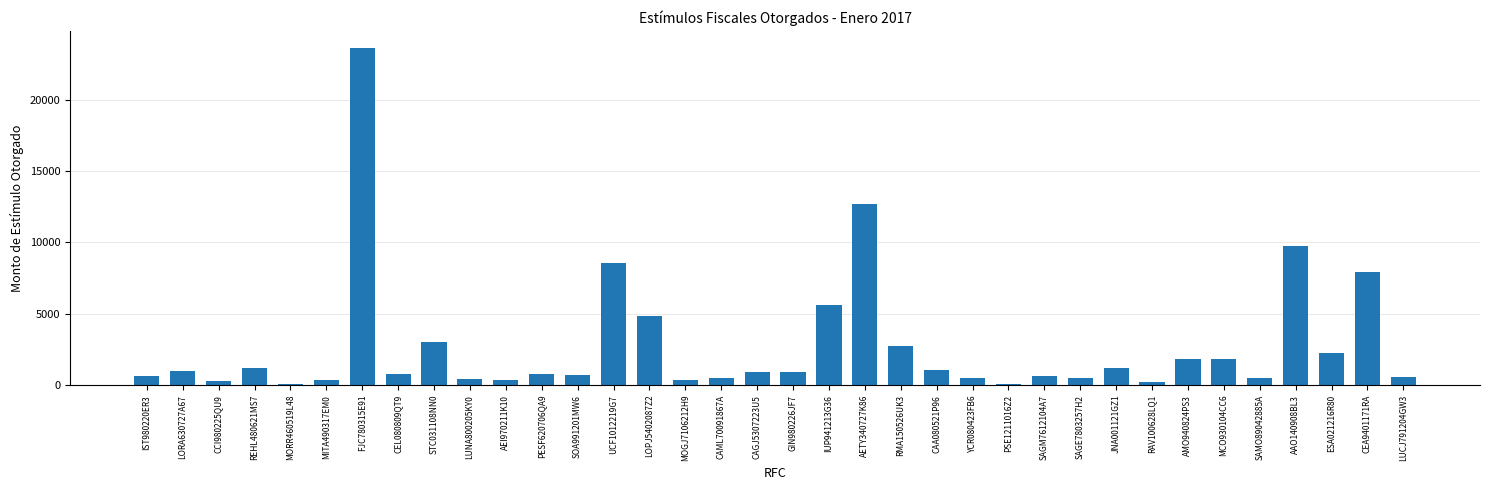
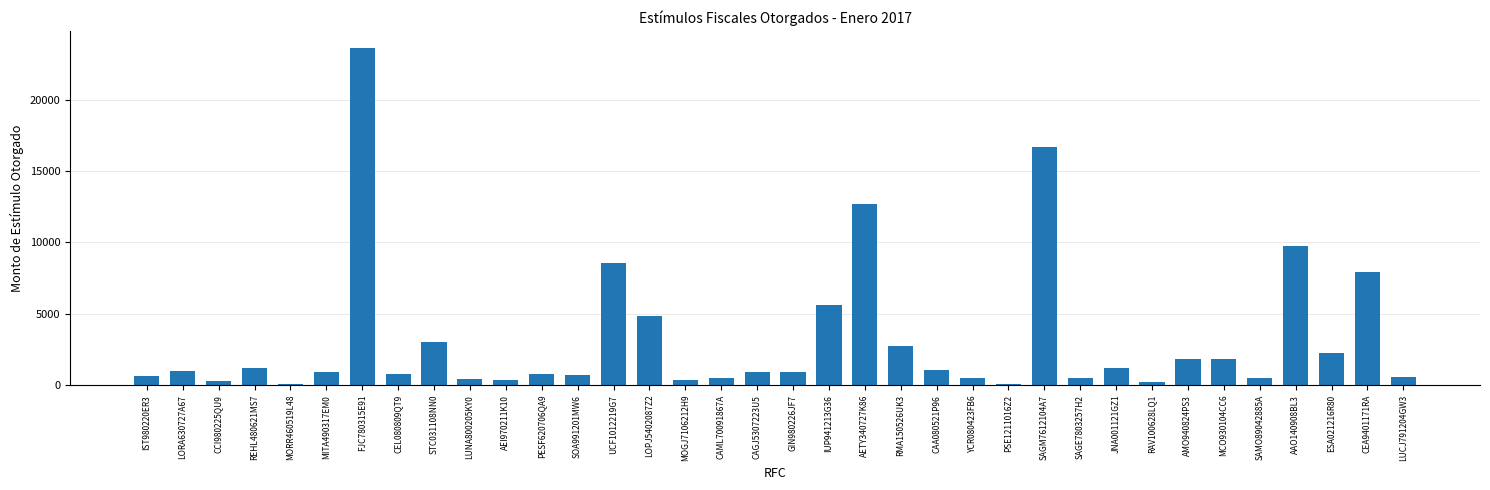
  {
    "IST980220ER3": 600,
    "LORA630727A67": 1000,
    "CCI980225QU9": 300,
    "REHL480621MS7": 1200,
-   "MITA490317EM0": 400,
+   "MITA490317EM0": 1000,
    "FJC780315E91": 23600,
    "CEL080809QT9": 800,
    "STC031108NN0": 3000,
    "LUNA800205KY0": 400,
    "AEI970211K10": 400,
    "PESF620706QA9": 800,
    "SOA991201MW6": 700,
    "UCF1012219G7": 8500,
    "LOPJ5402087Z2": 4800,
    "MOGJ7106212H9": 400,
    "CAML70091867A": 500,
    "CAGJ5307223U5": 900,
    "GIN980226JF7": 900,
    "IUP941213G36": 5600,
    "AETY340727K86": 12700,
    "RMA150526UK3": 2800,
    "CAA080521P96": 1000,
    "YCR080423FB6": 500,
-   "SAGM7612104A7": 600,
+   "SAGM7612104A7": 16700,
    "SAGE7803257H2": 500,
    "JNA001121GZ1": 1200,
    "RAV100628LQ1": 200,
    "AMO940824PS3": 1900,
    "MCO930104CC6": 1800,
    "SAMO89042885A": 500,
    "AAO140908BL3": 9700,
    "ESA021216R80": 2200,
    "CEA9401171RA": 7900,
    "LUCJ791204GW3": 600
  }
